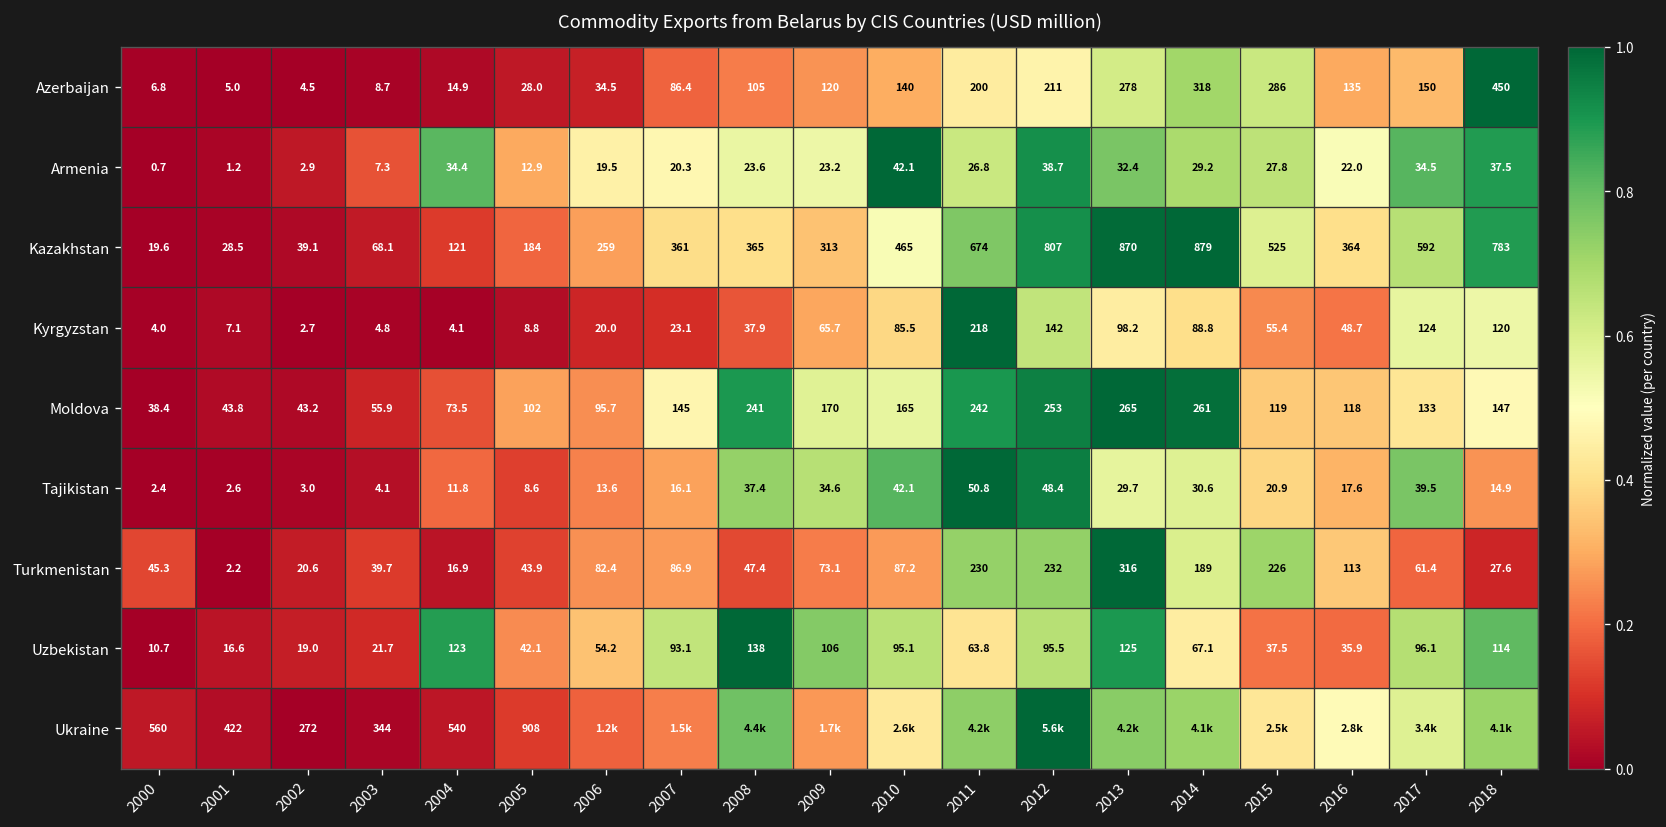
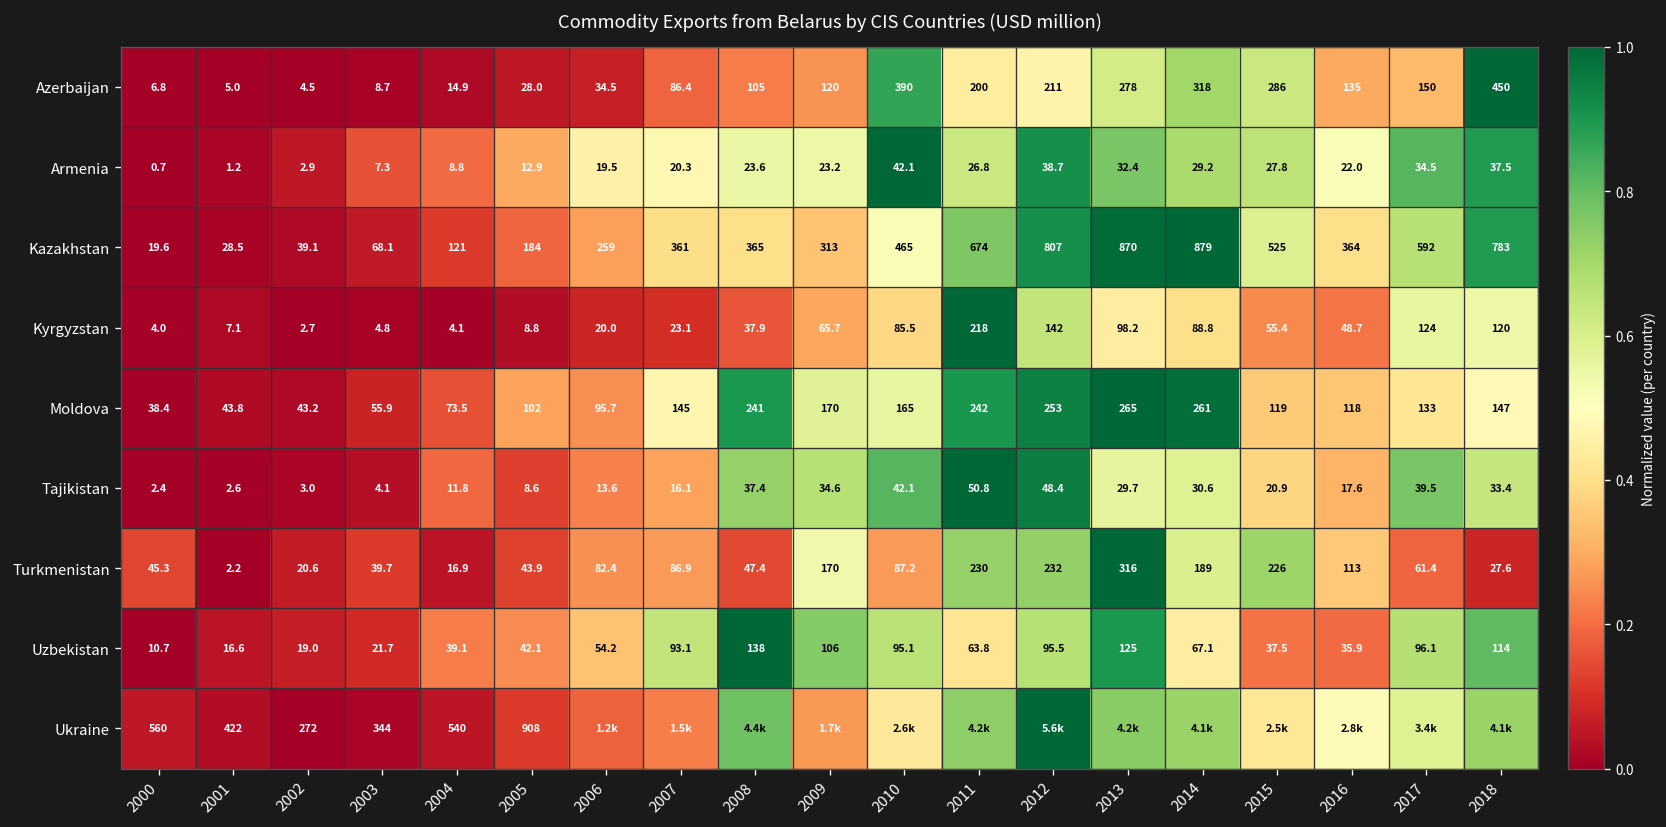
  {
    "Azerbaijan": {
      "2000": "6.8",
      "2001": "5.0",
      "2002": "4.5",
      "2003": "8.7",
      "2004": "14.9",
      "2005": "28.0",
      "2006": "34.5",
      "2007": "86.4",
      "2008": "105",
      "2009": "120",
-     "2010": "140",
+     "2010": "390",
      "2011": "200",
      "2012": "211",
      "2013": "278",
      "2014": "318",
      "2015": "286",
      "2016": "135",
      "2017": "150",
      "2018": "450"
    },
    "Armenia": {
      "2000": "0.7",
      "2001": "1.2",
      "2002": "2.9",
      "2003": "7.3",
-     "2004": "34.4",
+     "2004": "8.8",
      "2005": "12.9",
      "2006": "19.5",
      "2007": "20.3",
      "2008": "23.6",
      "2009": "23.2",
      "2010": "42.1",
      "2011": "26.8",
      "2012": "38.7",
      "2013": "32.4",
      "2014": "29.2",
      "2015": "27.8",
      "2016": "22.0",
      "2017": "34.5",
      "2018": "37.5"
    },
    "Kazakhstan": {
      "2000": "19.6",
      "2001": "28.5",
      "2002": "39.1",
      "2003": "68.1",
      "2004": "121",
      "2005": "184",
      "2006": "259",
      "2007": "361",
      "2008": "365",
      "2009": "313",
      "2010": "465",
      "2011": "674",
      "2012": "807",
      "2013": "870",
      "2014": "879",
      "2015": "525",
      "2016": "364",
      "2017": "592",
      "2018": "783"
    },
    "Kyrgyzstan": {
      "2000": "4.0",
      "2001": "7.1",
      "2002": "2.7",
      "2003": "4.8",
      "2004": "4.1",
      "2005": "8.8",
      "2006": "20.0",
      "2007": "23.1",
      "2008": "37.9",
      "2009": "65.7",
      "2010": "85.5",
      "2011": "218",
      "2012": "142",
      "2013": "98.2",
      "2014": "88.8",
      "2015": "55.4",
      "2016": "48.7",
      "2017": "124",
      "2018": "120"
    },
    "Moldova": {
      "2000": "38.4",
      "2001": "43.8",
      "2002": "43.2",
      "2003": "55.9",
      "2004": "73.5",
      "2005": "102",
      "2006": "95.7",
      "2007": "145",
      "2008": "241",
      "2009": "170",
      "2010": "165",
      "2011": "242",
      "2012": "253",
      "2013": "265",
      "2014": "261",
      "2015": "119",
      "2016": "118",
      "2017": "133",
      "2018": "147"
    },
    "Tajikistan": {
      "2000": "2.4",
      "2001": "2.6",
      "2002": "3.0",
      "2003": "4.1",
      "2004": "11.8",
      "2005": "8.6",
      "2006": "13.6",
      "2007": "16.1",
      "2008": "37.4",
      "2009": "34.6",
      "2010": "42.1",
      "2011": "50.8",
      "2012": "48.4",
      "2013": "29.7",
      "2014": "30.6",
      "2015": "20.9",
      "2016": "17.6",
      "2017": "39.5",
-     "2018": "14.9"
+     "2018": "33.4"
    },
    "Turkmenistan": {
      "2000": "45.3",
      "2001": "2.2",
      "2002": "20.6",
      "2003": "39.7",
      "2004": "16.9",
      "2005": "43.9",
      "2006": "82.4",
      "2007": "86.9",
      "2008": "47.4",
-     "2009": "73.1",
+     "2009": "170",
      "2010": "87.2",
      "2011": "230",
      "2012": "232",
      "2013": "316",
      "2014": "189",
      "2015": "226",
      "2016": "113",
      "2017": "61.4",
      "2018": "27.6"
    },
    "Uzbekistan": {
      "2000": "10.7",
      "2001": "16.6",
      "2002": "19.0",
      "2003": "21.7",
-     "2004": "123",
+     "2004": "39.1",
      "2005": "42.1",
      "2006": "54.2",
      "2007": "93.1",
      "2008": "138",
      "2009": "106",
      "2010": "95.1",
      "2011": "63.8",
      "2012": "95.5",
      "2013": "125",
      "2014": "67.1",
      "2015": "37.5",
      "2016": "35.9",
      "2017": "96.1",
      "2018": "114"
    },
    "Ukraine": {
      "2000": "560",
      "2001": "422",
      "2002": "272",
      "2003": "344",
      "2004": "540",
      "2005": "908",
      "2006": "1.2k",
      "2007": "1.5k",
      "2008": "4.4k",
      "2009": "1.7k",
      "2010": "2.6k",
      "2011": "4.2k",
      "2012": "5.6k",
      "2013": "4.2k",
      "2014": "4.1k",
      "2015": "2.5k",
      "2016": "2.8k",
      "2017": "3.4k",
      "2018": "4.1k"
    }
  }
